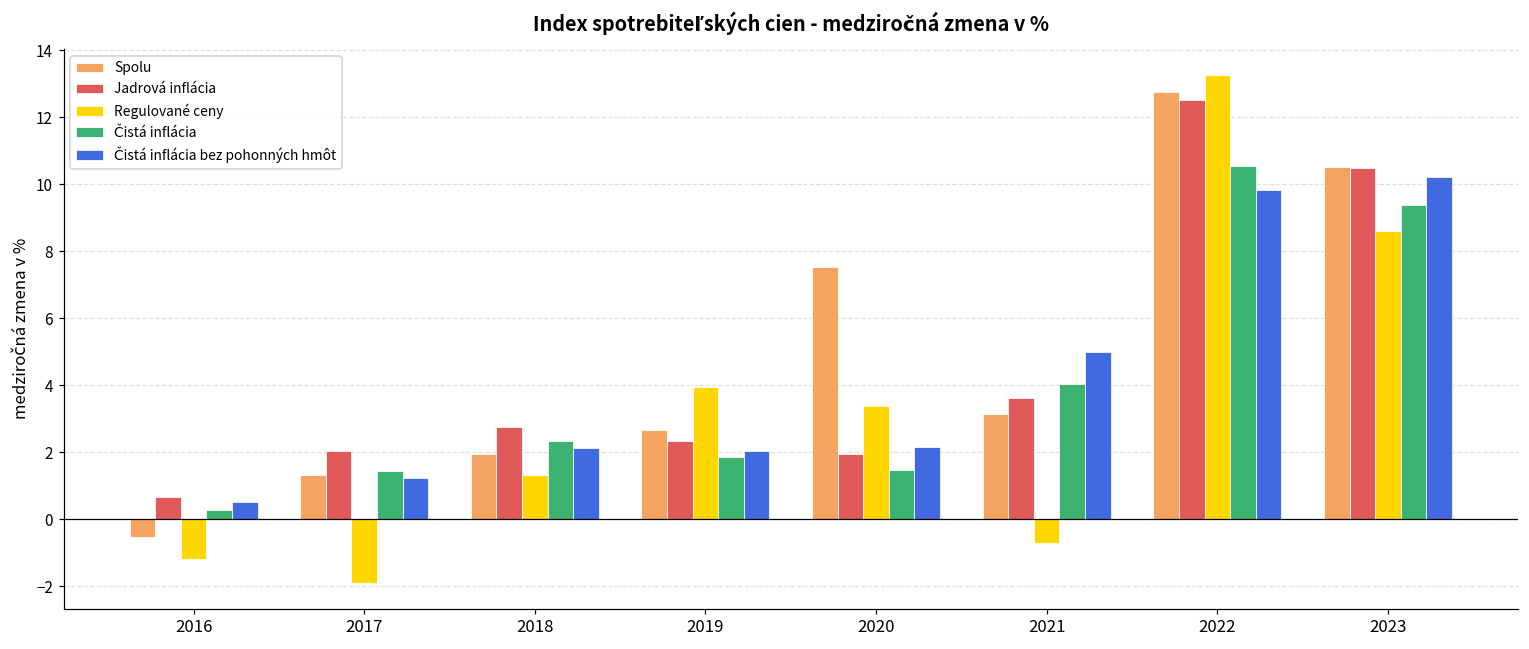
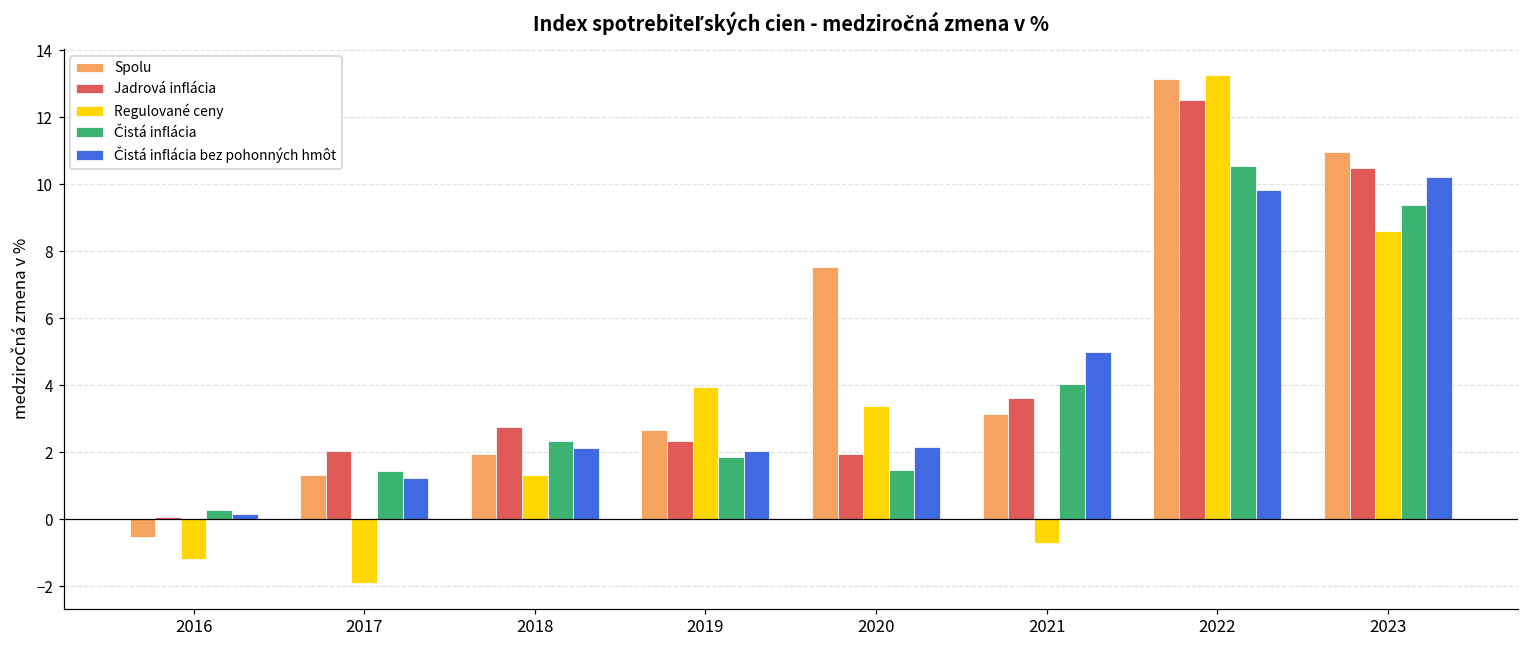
  {
    "Spolu": {
      "2016": -0.5,
      "2017": 1.3,
      "2018": 2.0,
      "2019": 2.7,
      "2020": 7.5,
      "2021": 3.2,
-     "2022": 12.8,
-     "2023": 10.5
+     "2022": 13.2,
+     "2023": 11.0
    },
    "Jadrová inflácia": {
-     "2016": 0.7,
+     "2016": 0.1,
      "2017": 2.0,
      "2018": 2.8,
      "2019": 2.3,
      "2020": 2.0,
      "2021": 3.6,
      "2022": 12.5,
      "2023": 10.5
    },
    "Regulované ceny": {
      "2016": -1.2,
      "2017": -1.9,
      "2018": 1.3,
      "2019": 3.9,
      "2020": 3.4,
      "2021": -0.7,
      "2022": 13.3,
      "2023": 8.6
    },
    "Čistá inflácia": {
      "2016": 0.3,
      "2017": 1.4,
      "2018": 2.4,
      "2019": 1.9,
      "2020": 1.5,
      "2021": 4.0,
      "2022": 10.5,
      "2023": 9.4
    },
    "Čistá inflácia bez pohonných hmôt": {
-     "2016": 0.5,
+     "2016": 0.2,
      "2017": 1.2,
      "2018": 2.1,
      "2019": 2.0,
      "2020": 2.2,
      "2021": 5.0,
      "2022": 9.8,
      "2023": 10.2
    }
  }
